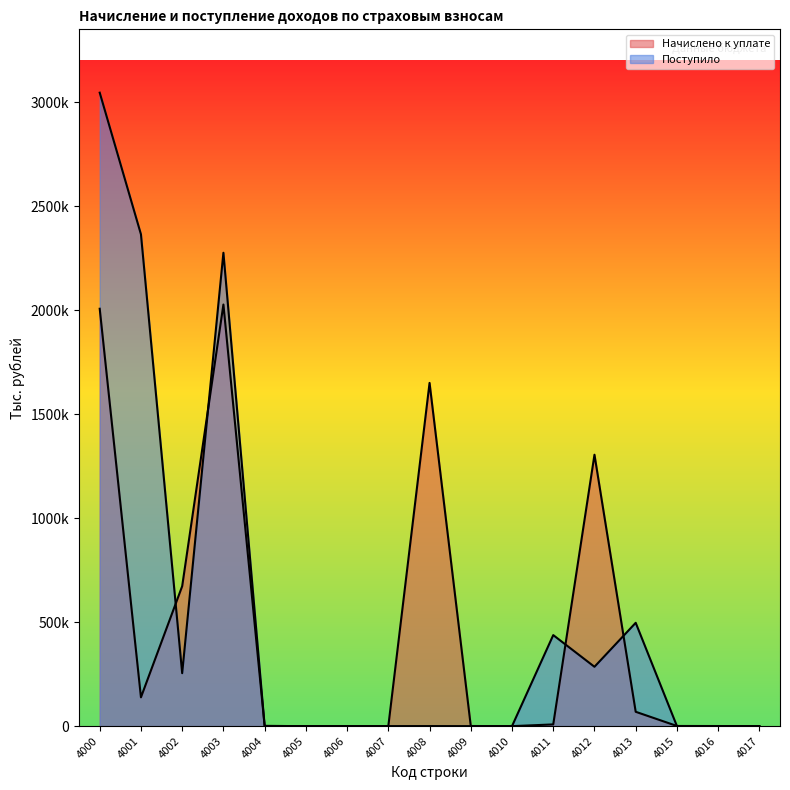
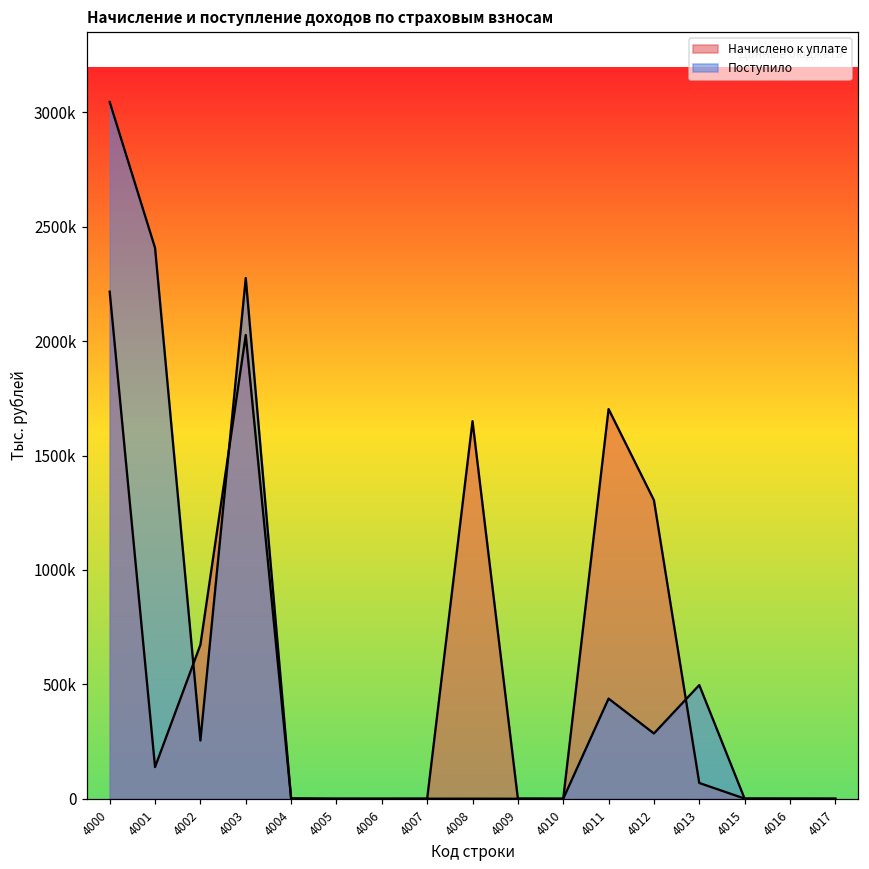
  {
    "Начислено к уплате": {
-     "4000": 2010000,
+     "4000": 2220000,
      "4001": 140000,
      "4002": 670000,
      "4003": 2030000,
      "4008": 1650000,
-     "4011": 10000,
+     "4011": 1700000,
      "4012": 1300000,
      "4013": 70000
    },
    "Поступило": {
      "4000": 3050000,
-     "4001": 2360000,
+     "4001": 2410000,
      "4002": 250000,
      "4003": 2280000,
      "4008": 0,
      "4011": 440000,
      "4012": 290000,
      "4013": 500000
    }
  }
